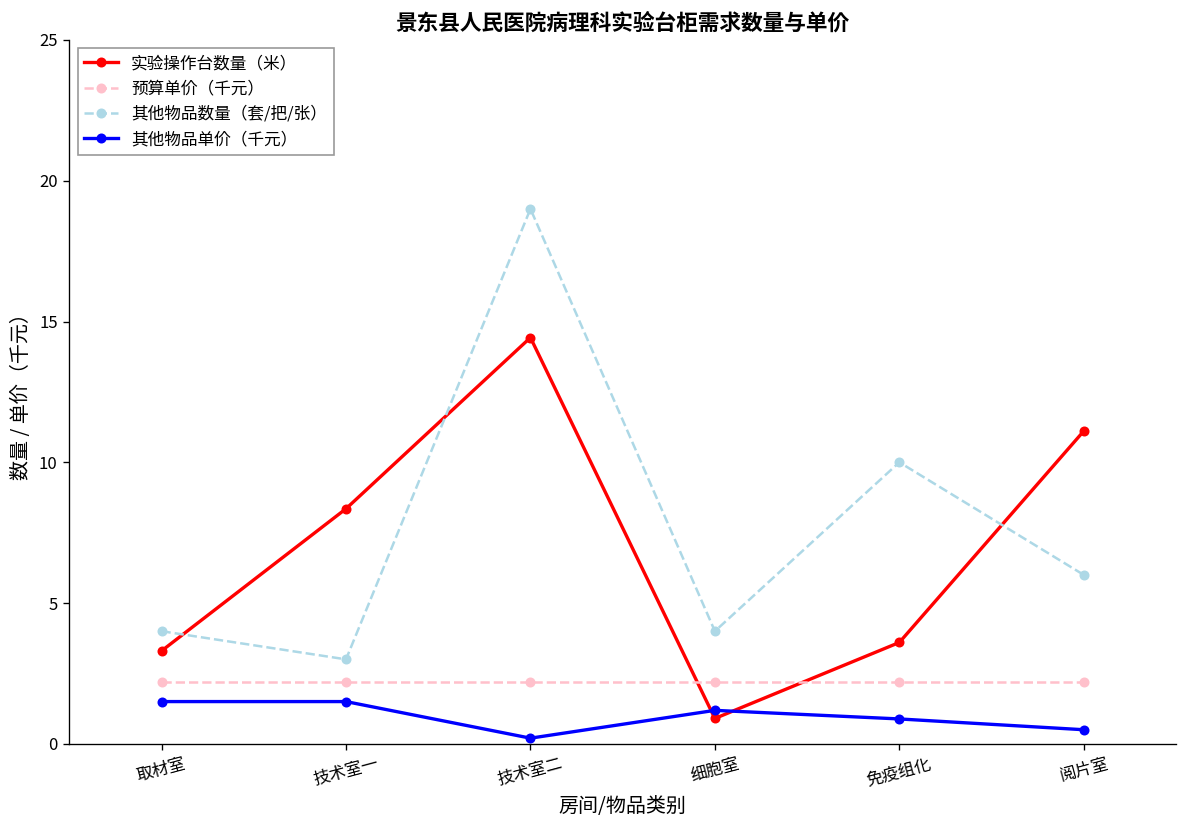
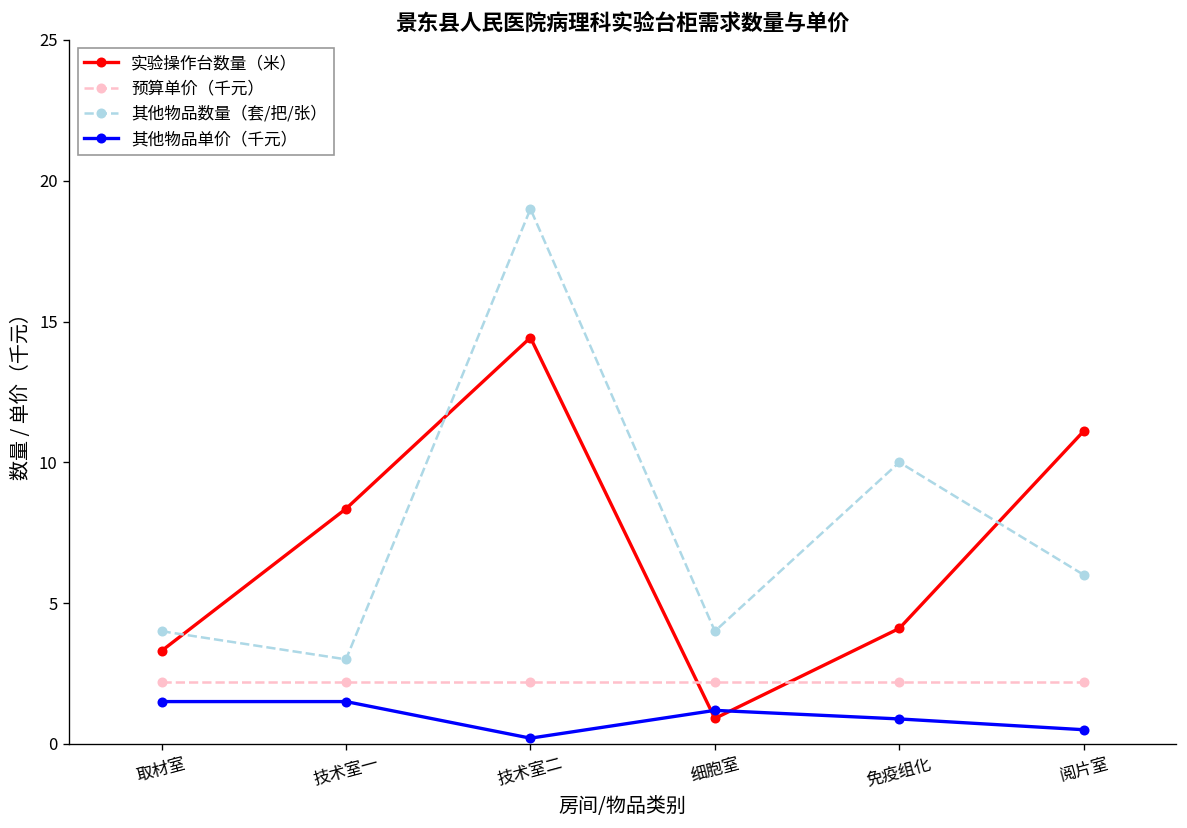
  {
    "实验操作台数量（米）": {
      "取材室": 3.3,
      "技术室一": 8.4,
      "技术室二": 14.4,
      "细胞室": 0.9,
-     "免疫组化": 3.6,
+     "免疫组化": 4.1,
      "阅片室": 11.1
    },
    "预算单价（千元）": {
      "取材室": 2.2,
      "技术室一": 2.2,
      "技术室二": 2.2,
      "细胞室": 2.2,
      "免疫组化": 2.2,
      "阅片室": 2.2
    },
    "其他物品数量（套/把/张）": {
      "取材室": 4.0,
      "技术室一": 3.0,
      "技术室二": 19.0,
      "细胞室": 4.0,
      "免疫组化": 10.0,
      "阅片室": 6.0
    },
    "其他物品单价（千元）": {
      "取材室": 1.5,
      "技术室一": 1.5,
      "技术室二": 0.2,
      "细胞室": 1.2,
      "免疫组化": 0.9,
      "阅片室": 0.5
    }
  }
